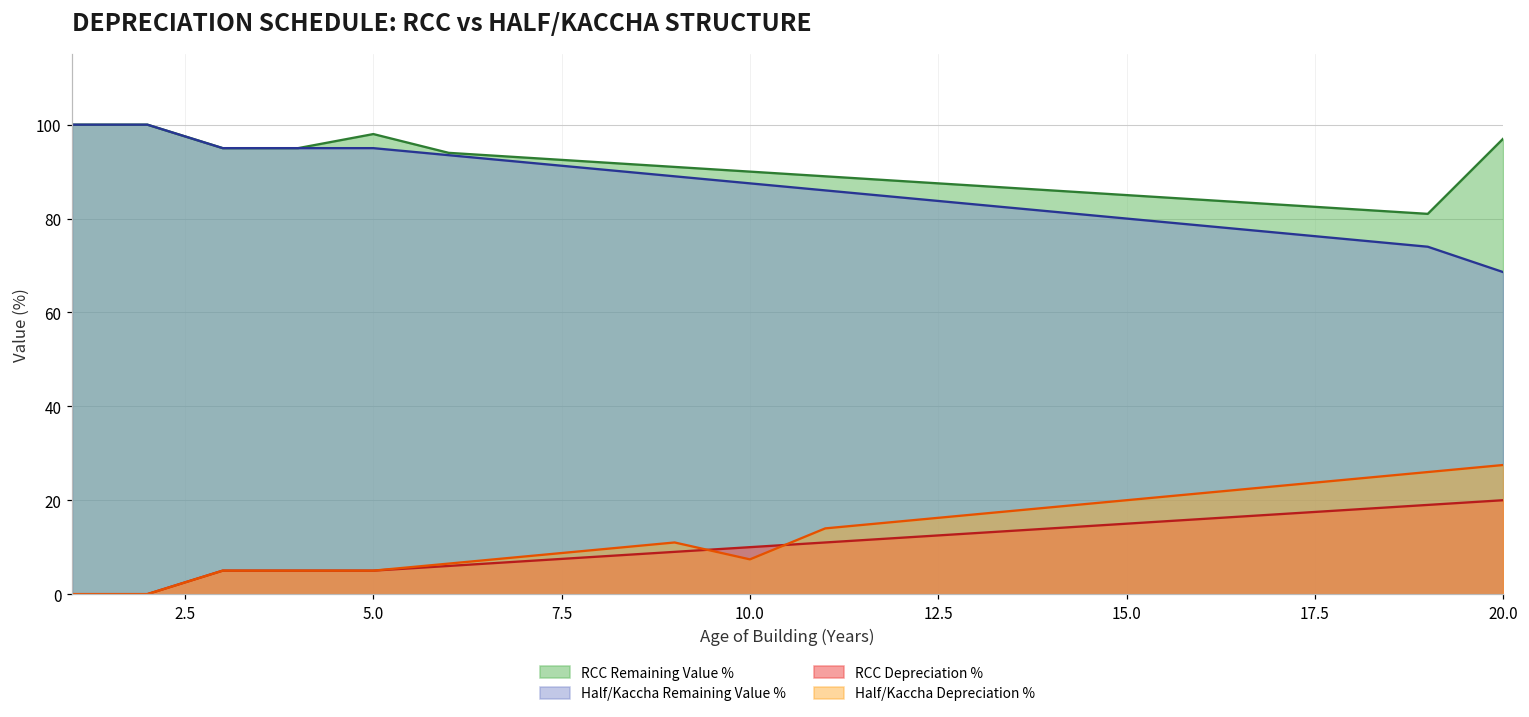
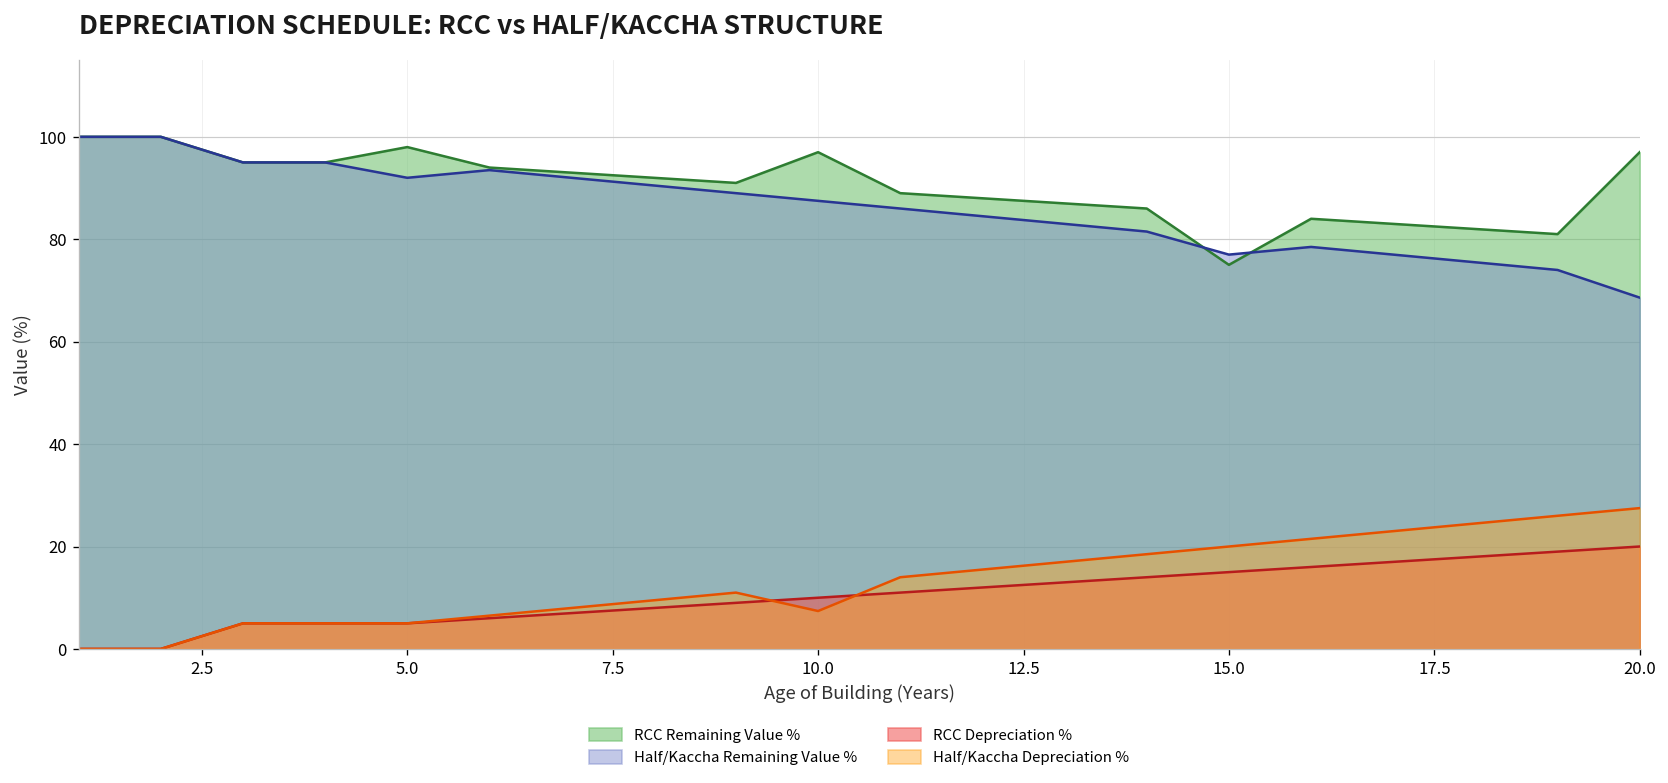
  {
    "RCC Remaining Value %": {
      "5.0": 98,
-     "10.0": 90,
-     "15.0": 85,
+     "10.0": 97,
+     "15.0": 75,
      "20.0": 97
    },
    "Half/Kaccha Remaining Value %": {
-     "5.0": 95,
+     "5.0": 92,
      "10.0": 88,
-     "15.0": 80,
+     "15.0": 77,
      "20.0": 69
    },
    "RCC Depreciation %": {
      "10.0": 10,
      "15.0": 15,
      "20.0": 20
    },
    "Half/Kaccha Depreciation %": {
      "10.0": 7,
      "15.0": 20,
      "20.0": 28
    }
  }
